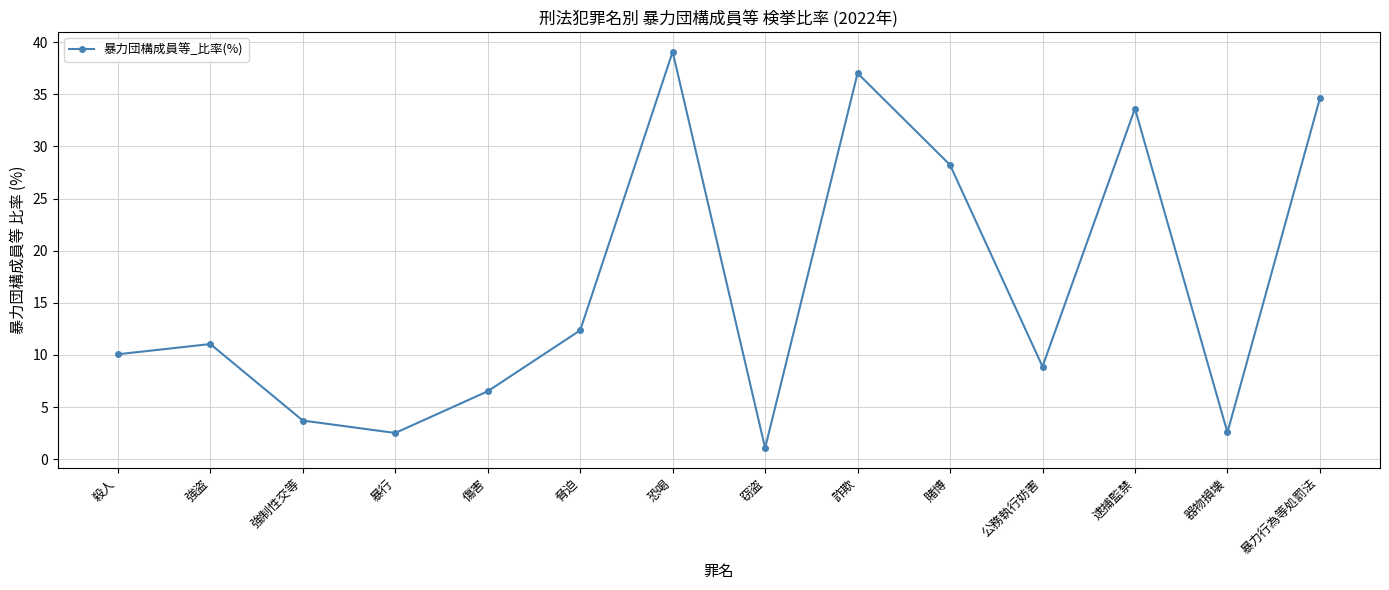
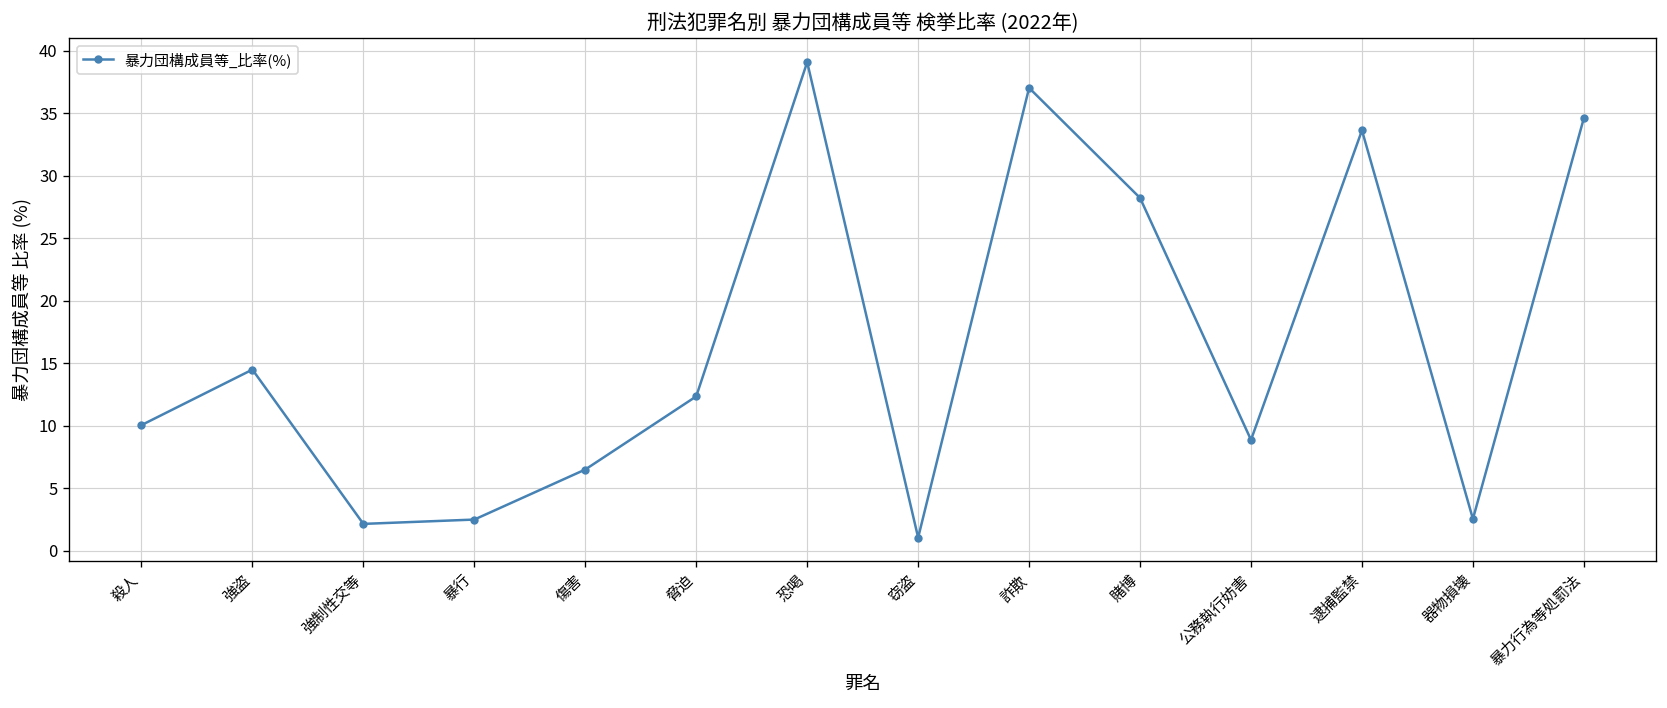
  {
    "殺人": 10.1,
-   "強盗": 11.0,
-   "強制性交等": 3.7,
+   "強盗": 14.5,
+   "強制性交等": 2.2,
    "暴行": 2.5,
    "傷害": 6.5,
    "脅迫": 12.4,
    "恐喝": 39.1,
    "窃盗": 1.1,
    "詐欺": 37.0,
    "賭博": 28.2,
    "公務執行妨害": 8.9,
    "逮捕監禁": 33.6,
    "器物損壊": 2.6,
    "暴力行為等処罰法": 34.6
  }
